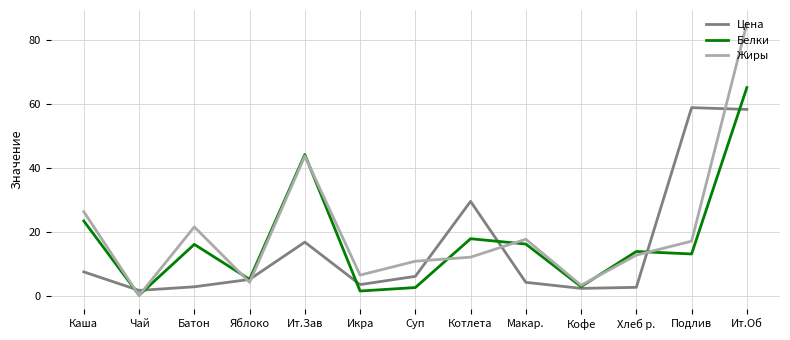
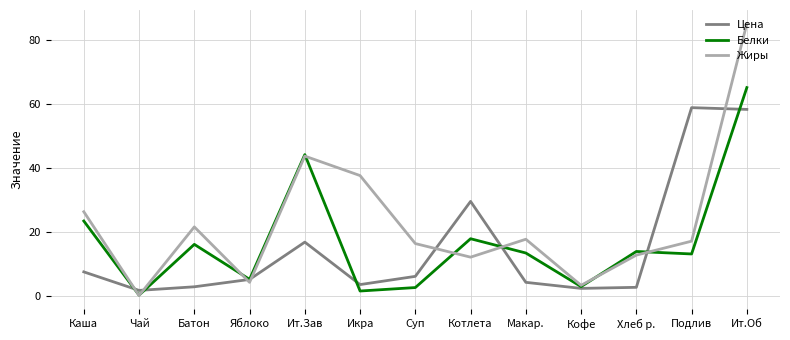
  {
    "Цена": {
      "Каша": 7,
      "Чай": 2,
      "Батон": 3,
      "Ит.Зав": 17,
      "Икра": 3,
      "Суп": 6,
      "Котлета": 29,
      "Макар.": 4,
      "Хлеб р.": 3,
      "Подлив": 59,
      "Ит.Об": 58
    },
    "Белки": {
      "Каша": 23,
      "Батон": 16,
      "Икра": 1,
      "Суп": 3,
      "Котлета": 18,
-     "Макар.": 16,
+     "Макар.": 13,
      "Хлеб р.": 14,
      "Подлив": 13,
      "Ит.Об": 65
    },
    "Жиры": {
      "Каша": 26,
      "Батон": 21,
      "Яблоко": 4,
-     "Икра": 6,
-     "Суп": 11,
+     "Икра": 38,
+     "Суп": 16,
      "Котлета": 12,
      "Макар.": 18,
      "Хлеб р.": 13,
      "Подлив": 17,
      "Ит.Об": 85
    }
  }
